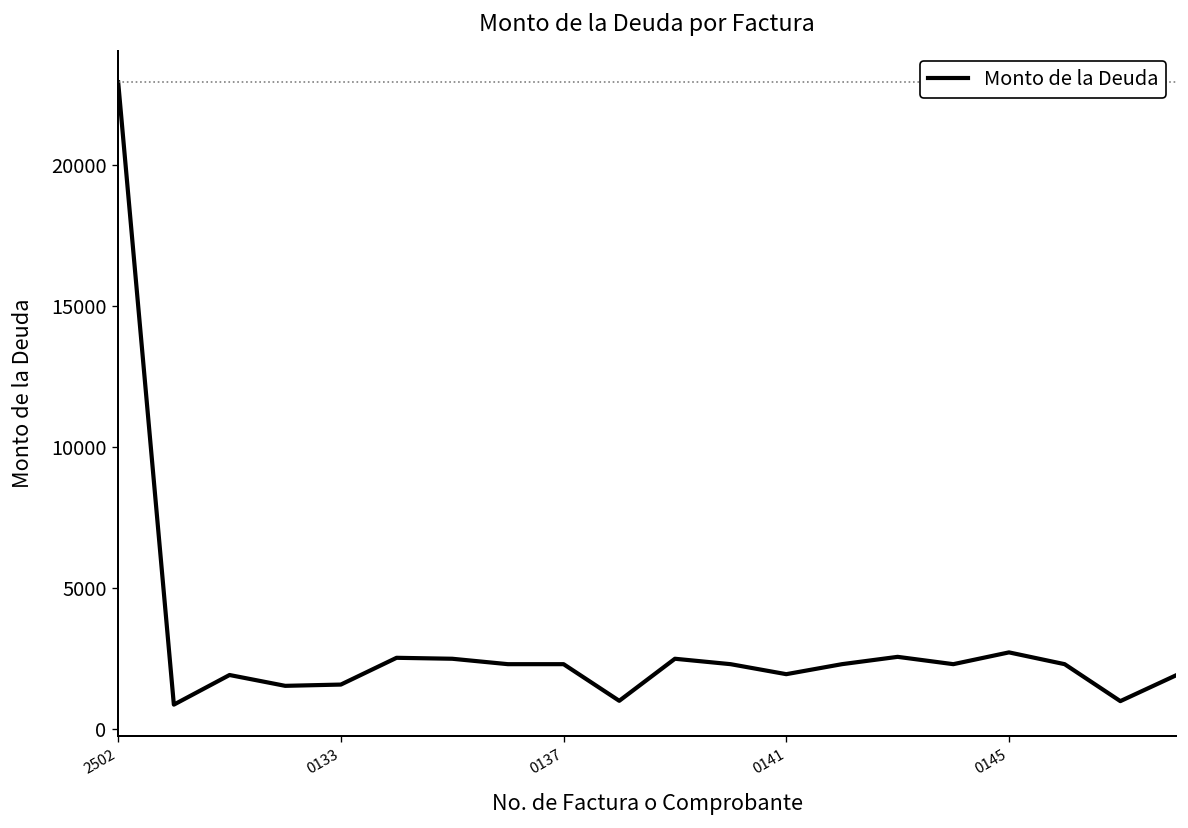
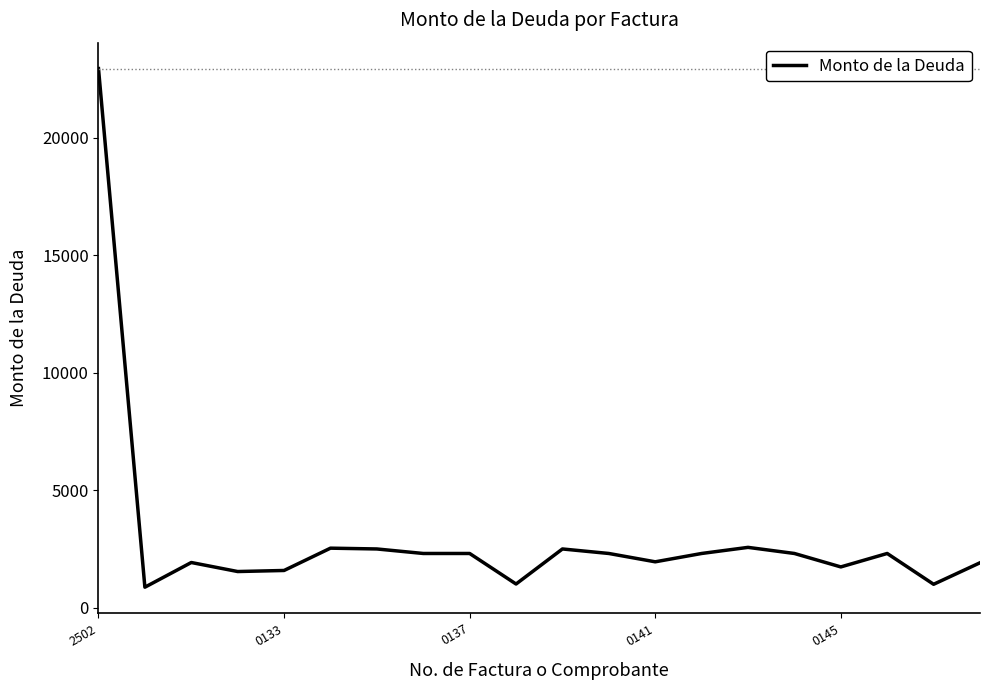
  {
    "2502": 22900,
    "0133": 1600,
    "0137": 2300,
    "0141": 2000,
-   "0145": 2700
+   "0145": 1700
  }
